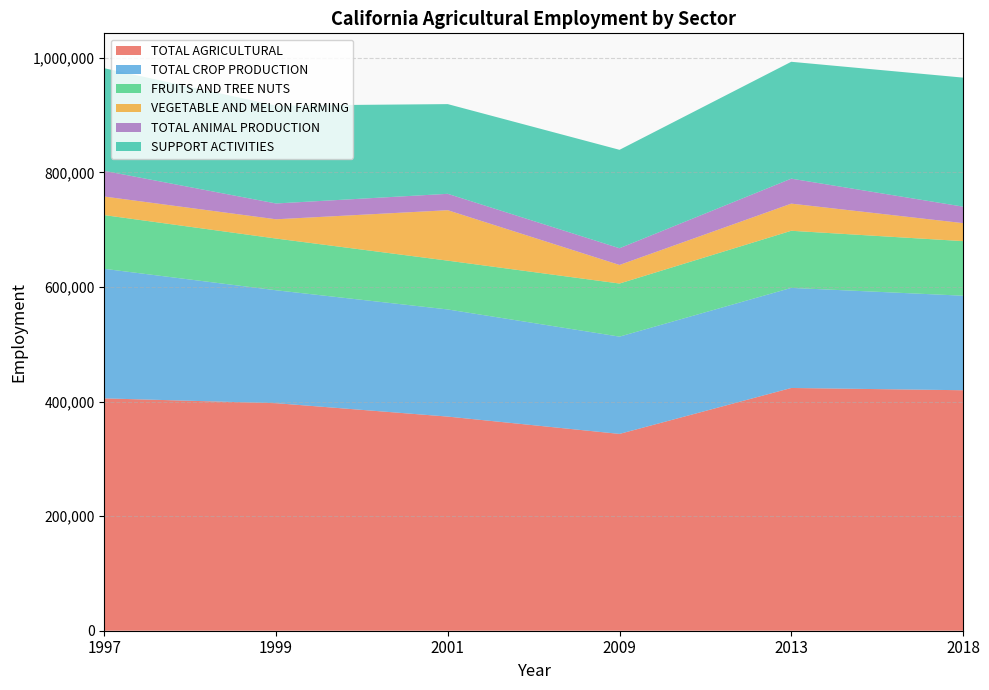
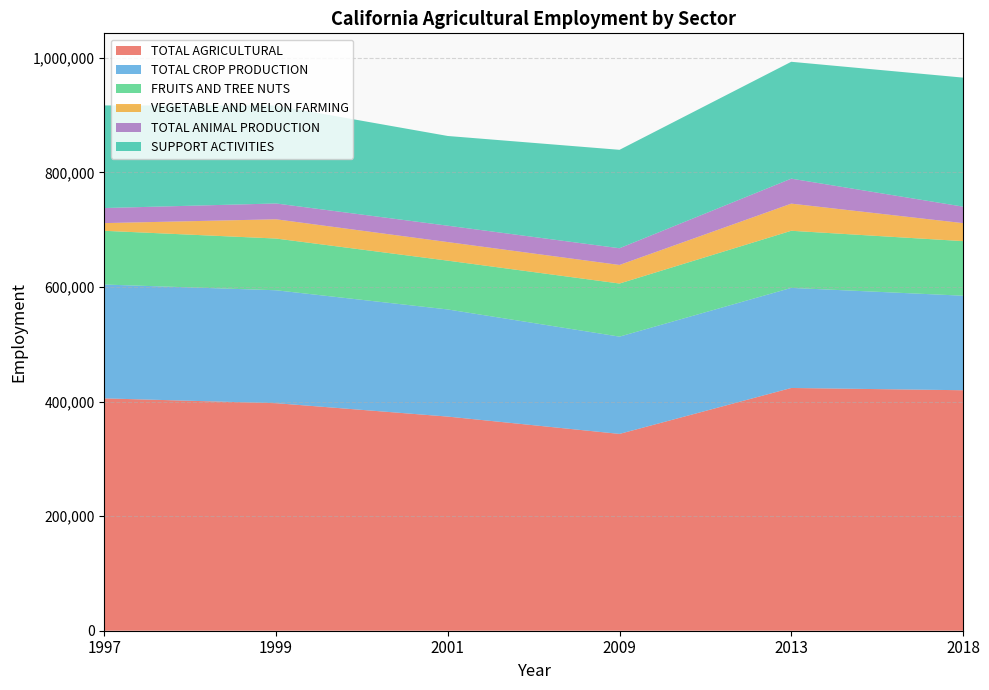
  {
    "TOTAL AGRICULTURAL": {
      "1997": "410,000",
      "1999": "400,000",
      "2001": "370,000",
      "2009": "340,000",
      "2013": "420,000",
      "2018": "420,000"
    },
    "TOTAL CROP PRODUCTION": {
-     "1997": "230,000",
+     "1997": "200,000",
      "1999": "200,000",
      "2001": "190,000",
      "2009": "170,000",
      "2013": "170,000",
      "2018": "170,000"
    },
    "VEGETABLE AND MELON FARMING": {
-     "1997": "30,000",
+     "1997": "10,000",
      "1999": "30,000",
-     "2001": "90,000",
+     "2001": "30,000",
      "2009": "30,000",
      "2013": "50,000",
      "2018": "30,000"
    },
    "TOTAL ANIMAL PRODUCTION": {
-     "1997": "40,000",
+     "1997": "30,000",
      "1999": "30,000",
      "2001": "30,000",
      "2009": "30,000",
      "2013": "40,000",
      "2018": "30,000"
    }
  }
